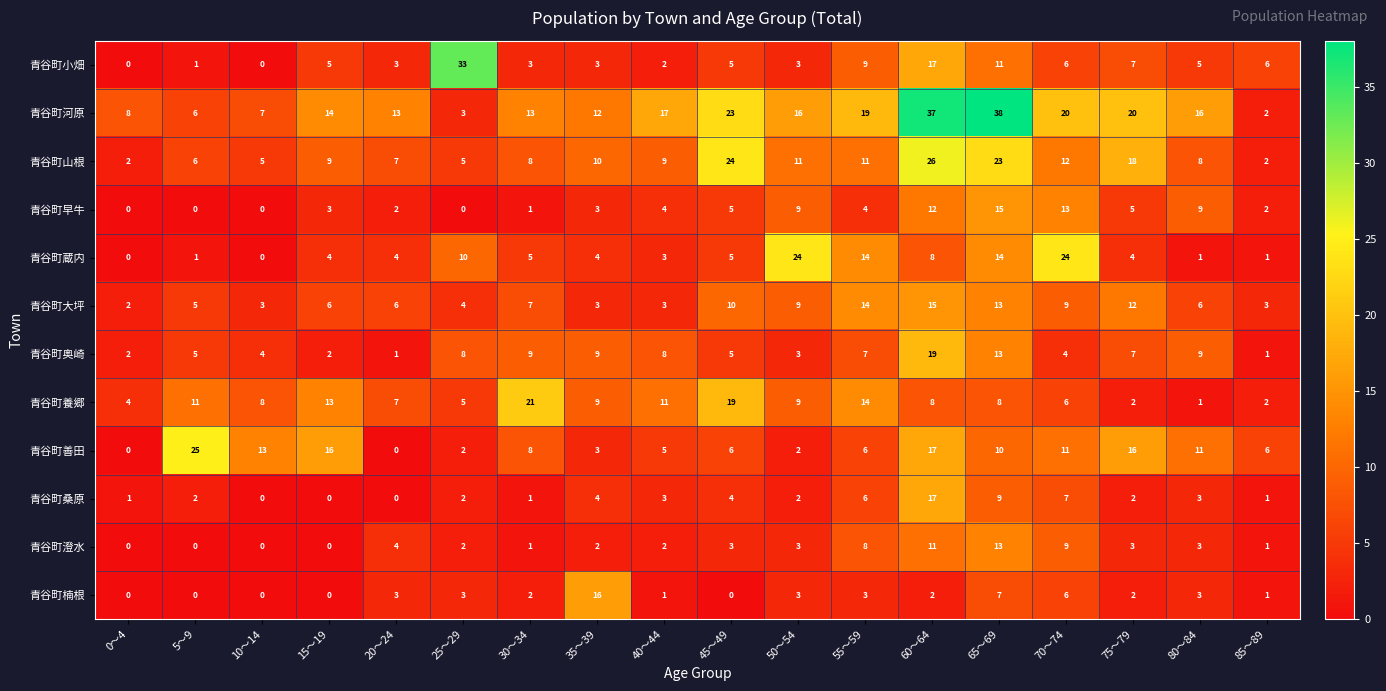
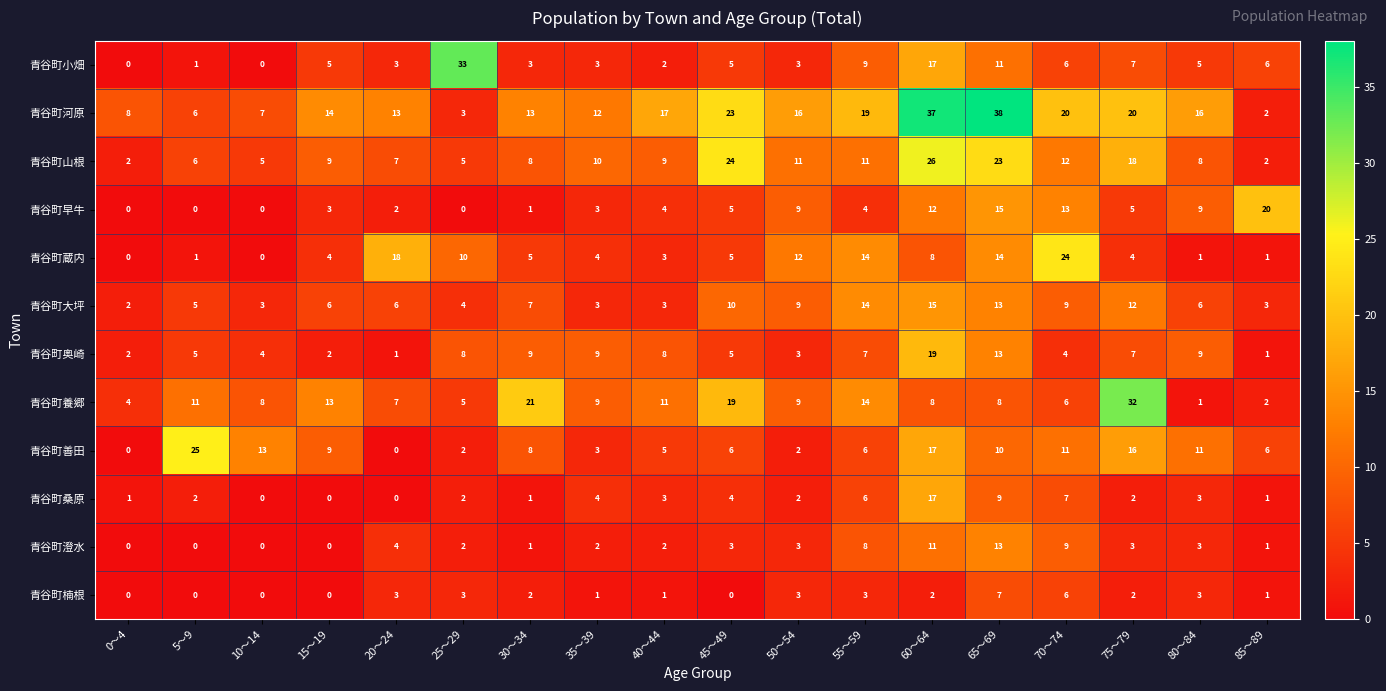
  {
    "青谷町早牛": {
      "0～4": 0,
      "5～9": 0,
      "10～14": 0,
      "15～19": 3,
      "20～24": 2,
      "25～29": 0,
      "30～34": 1,
      "35～39": 3,
      "40～44": 4,
      "45～49": 5,
      "50～54": 9,
      "55～59": 4,
      "60～64": 12,
      "65～69": 15,
      "70～74": 13,
      "75～79": 5,
      "80～84": 9,
-     "85～89": 2
+     "85～89": 20
    },
    "青谷町蔵内": {
      "0～4": 0,
      "5～9": 1,
      "10～14": 0,
      "15～19": 4,
-     "20～24": 4,
+     "20～24": 18,
      "25～29": 10,
      "30～34": 5,
      "35～39": 4,
      "40～44": 3,
      "45～49": 5,
-     "50～54": 24,
+     "50～54": 12,
      "55～59": 14,
      "60～64": 8,
      "65～69": 14,
      "70～74": 24,
      "75～79": 4,
      "80～84": 1,
      "85～89": 1
    },
    "青谷町養郷": {
      "0～4": 4,
      "5～9": 11,
      "10～14": 8,
      "15～19": 13,
      "20～24": 7,
      "25～29": 5,
      "30～34": 21,
      "35～39": 9,
      "40～44": 11,
      "45～49": 19,
      "50～54": 9,
      "55～59": 14,
      "60～64": 8,
      "65～69": 8,
      "70～74": 6,
-     "75～79": 2,
+     "75～79": 32,
      "80～84": 1,
      "85～89": 2
    },
    "青谷町善田": {
      "0～4": 0,
      "5～9": 25,
      "10～14": 13,
-     "15～19": 16,
+     "15～19": 9,
      "20～24": 0,
      "25～29": 2,
      "30～34": 8,
      "35～39": 3,
      "40～44": 5,
      "45～49": 6,
      "50～54": 2,
      "55～59": 6,
      "60～64": 17,
      "65～69": 10,
      "70～74": 11,
      "75～79": 16,
      "80～84": 11,
      "85～89": 6
    },
    "青谷町楠根": {
      "0～4": 0,
      "5～9": 0,
      "10～14": 0,
      "15～19": 0,
      "20～24": 3,
      "25～29": 3,
      "30～34": 2,
-     "35～39": 16,
+     "35～39": 1,
      "40～44": 1,
      "45～49": 0,
      "50～54": 3,
      "55～59": 3,
      "60～64": 2,
      "65～69": 7,
      "70～74": 6,
      "75～79": 2,
      "80～84": 3,
      "85～89": 1
    }
  }
